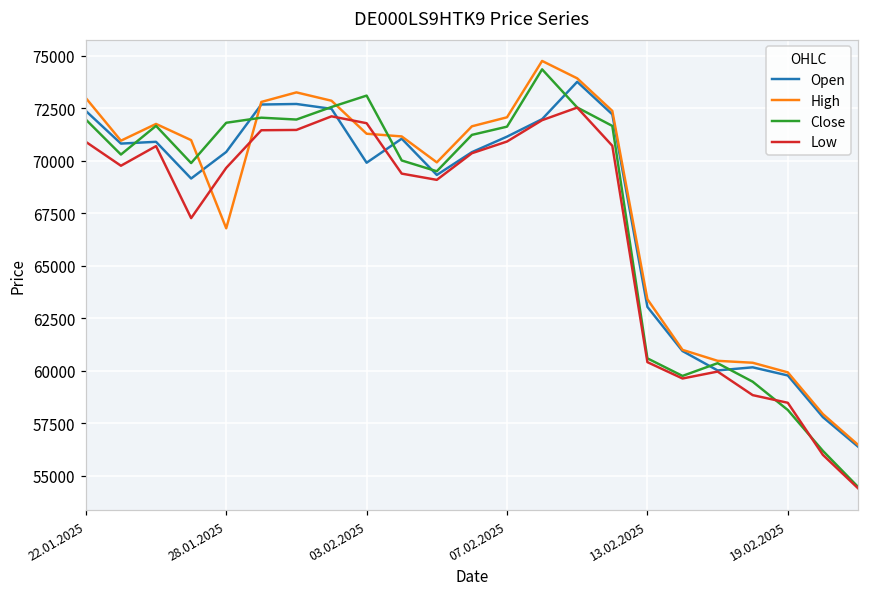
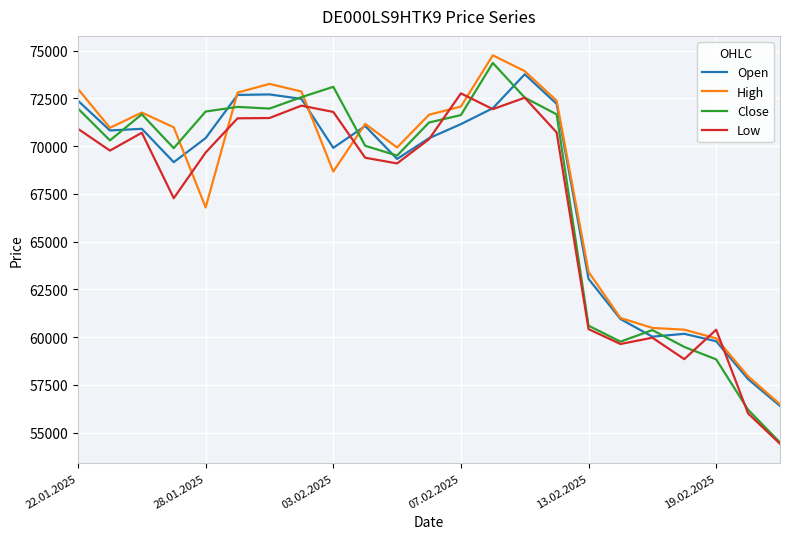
  {
    "Open": {
      "22.01.2025": 72400,
      "28.01.2025": 70400,
      "03.02.2025": 69900,
      "07.02.2025": 71200,
      "13.02.2025": 63000,
      "19.02.2025": 59800
    },
    "High": {
      "22.01.2025": 73000,
      "28.01.2025": 66800,
-     "03.02.2025": 71300,
+     "03.02.2025": 68700,
      "07.02.2025": 72100,
      "13.02.2025": 63400,
      "19.02.2025": 59900
    },
    "Close": {
      "22.01.2025": 72000,
      "28.01.2025": 71800,
      "03.02.2025": 73100,
      "07.02.2025": 71600,
      "13.02.2025": 60600,
-     "19.02.2025": 58100
+     "19.02.2025": 58800
    },
    "Low": {
      "22.01.2025": 70900,
      "28.01.2025": 69700,
      "03.02.2025": 71800,
-     "07.02.2025": 70900,
+     "07.02.2025": 72800,
      "13.02.2025": 60400,
-     "19.02.2025": 58500
+     "19.02.2025": 60400
    }
  }
